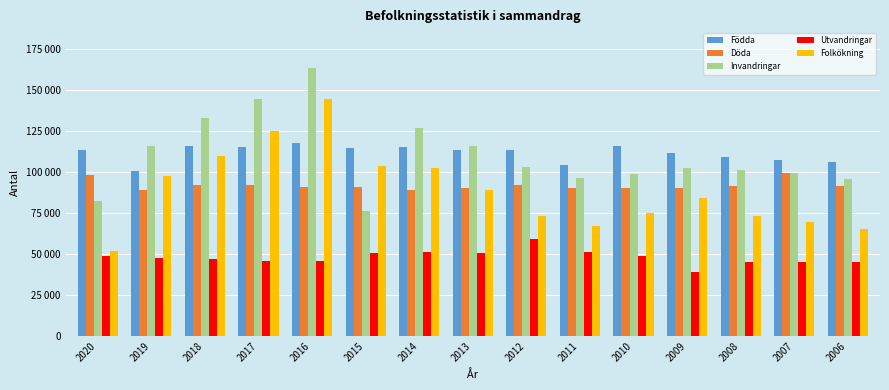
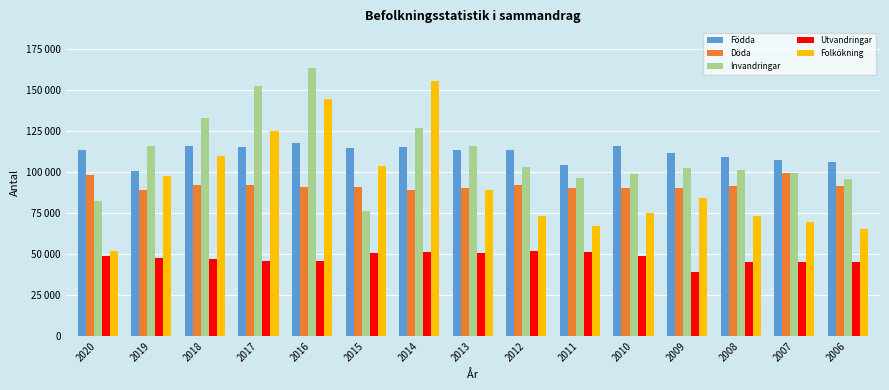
  {
    "Födda": {
      "2020": 113000,
      "2019": 101000,
      "2018": 116000,
      "2017": 115000,
      "2016": 117000,
      "2015": 115000,
      "2014": 115000,
      "2013": 114000,
      "2012": 113000,
      "2011": 104000,
      "2010": 116000,
      "2009": 112000,
      "2008": 109000,
      "2007": 107000,
      "2006": 106000
    },
    "Döda": {
      "2020": 98000,
      "2019": 89000,
      "2018": 92000,
      "2017": 92000,
      "2016": 91000,
      "2015": 91000,
      "2014": 89000,
      "2013": 90000,
      "2012": 92000,
      "2011": 90000,
      "2010": 90000,
      "2009": 90000,
      "2008": 91000,
      "2007": 99000,
      "2006": 91000
    },
    "Invandringar": {
      "2020": 83000,
      "2019": 116000,
      "2018": 133000,
-     "2017": 144000,
+     "2017": 152000,
      "2016": 163000,
      "2015": 76000,
      "2014": 127000,
      "2013": 116000,
      "2012": 103000,
      "2011": 96000,
      "2010": 99000,
      "2009": 102000,
      "2008": 101000,
      "2007": 99000,
      "2006": 96000
    },
    "Utvandringar": {
      "2020": 49000,
      "2019": 48000,
      "2018": 47000,
      "2017": 46000,
      "2016": 46000,
      "2015": 51000,
      "2014": 51000,
      "2013": 51000,
-     "2012": 59000,
+     "2012": 52000,
      "2011": 51000,
      "2010": 49000,
      "2009": 39000,
      "2008": 45000,
      "2007": 45000,
      "2006": 45000
    },
    "Folkökning": {
      "2020": 52000,
      "2019": 97000,
      "2018": 110000,
      "2017": 125000,
      "2016": 144000,
      "2015": 104000,
-     "2014": 102000,
+     "2014": 155000,
      "2013": 89000,
      "2012": 73000,
      "2011": 67000,
      "2010": 75000,
      "2009": 84000,
      "2008": 73000,
      "2007": 70000,
      "2006": 66000
    }
  }
